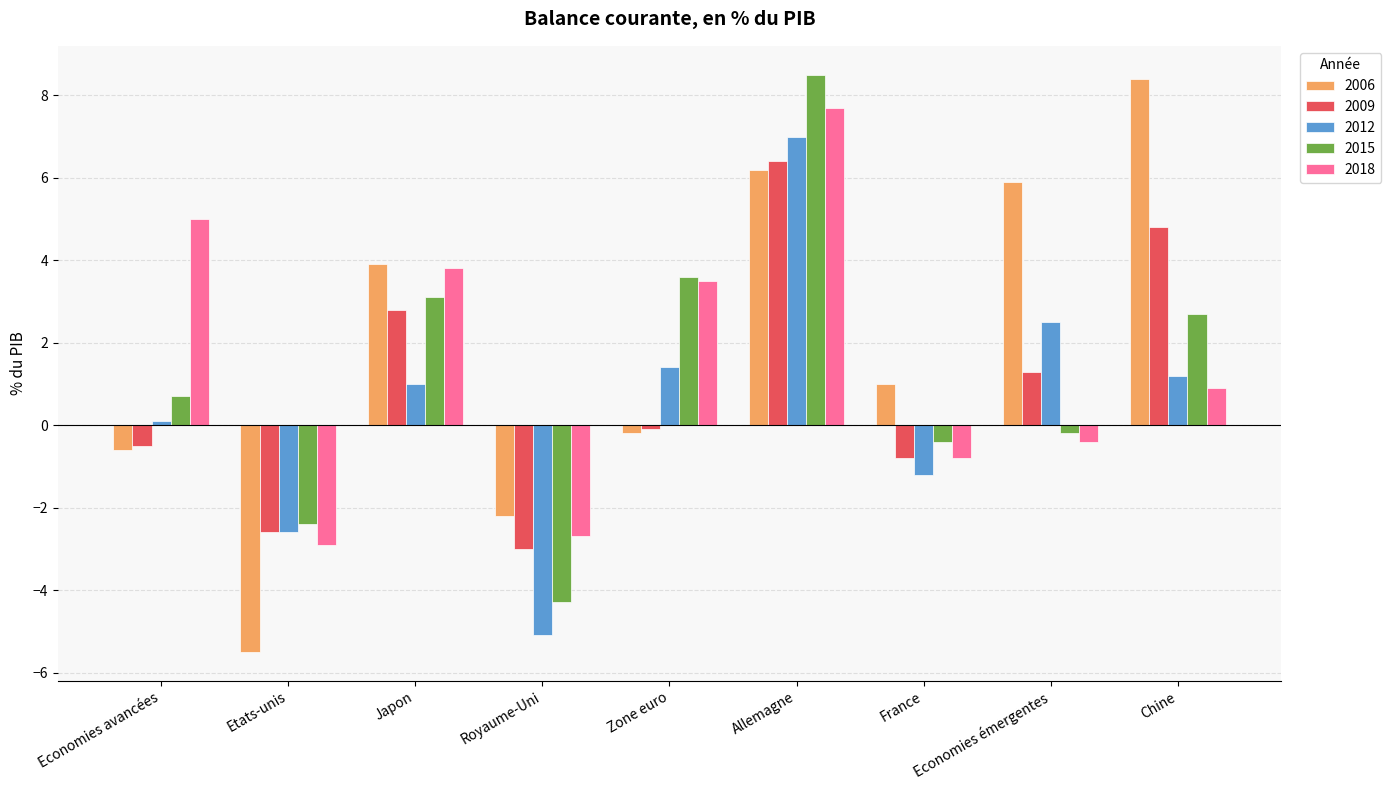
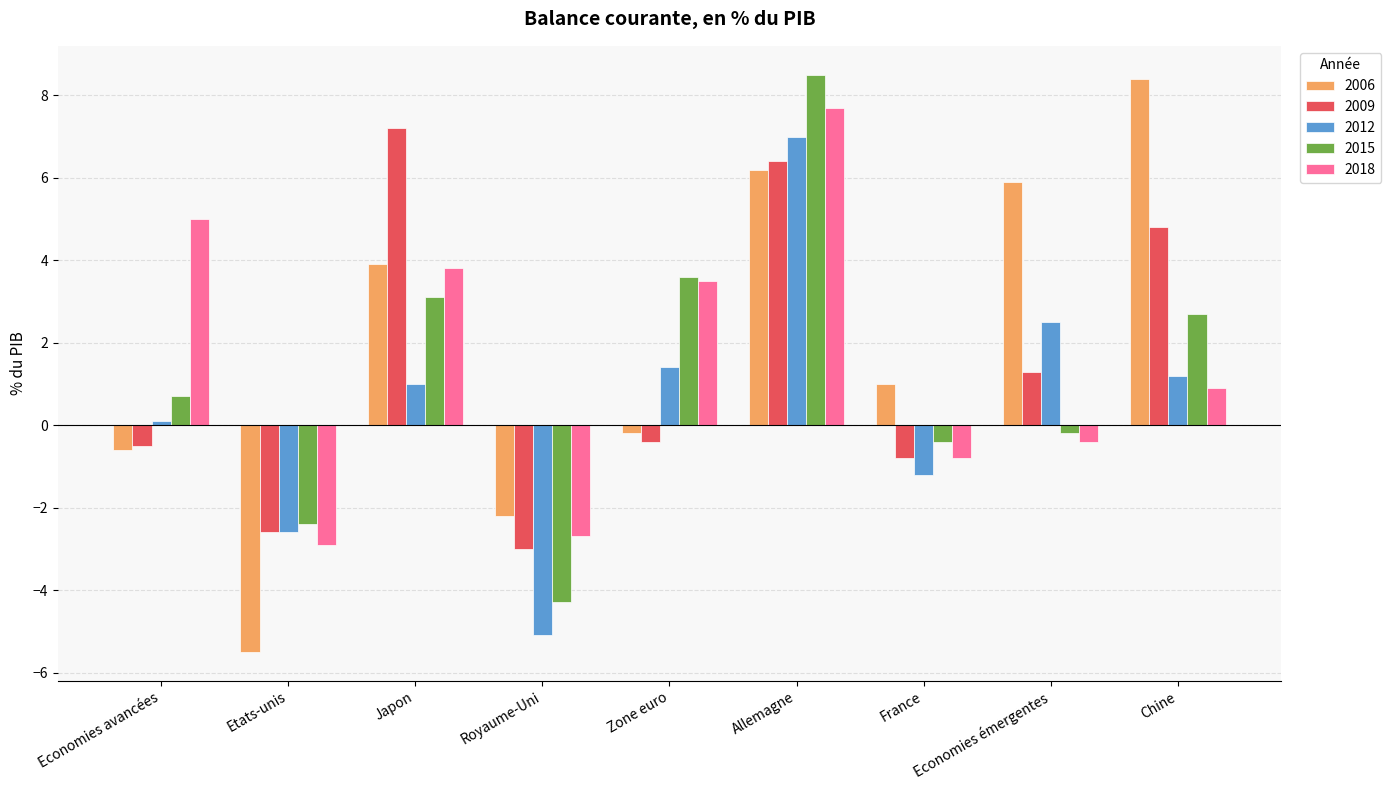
  {
    "2006": {
      "Economies avancées": -0.6,
      "Etats-unis": -5.5,
      "Japon": 3.9,
      "Royaume-Uni": -2.2,
      "Zone euro": -0.2,
      "Allemagne": 6.2,
      "France": 1.0,
      "Economies émergentes": 5.9,
      "Chine": 8.4
    },
    "2009": {
      "Economies avancées": -0.5,
      "Etats-unis": -2.6,
-     "Japon": 2.8,
+     "Japon": 7.2,
      "Royaume-Uni": -3.0,
-     "Zone euro": -0.1,
+     "Zone euro": -0.4,
      "Allemagne": 6.4,
      "France": -0.8,
      "Economies émergentes": 1.3,
      "Chine": 4.8
    },
    "2012": {
      "Economies avancées": 0.1,
      "Etats-unis": -2.6,
      "Japon": 1.0,
      "Royaume-Uni": -5.1,
      "Zone euro": 1.4,
      "Allemagne": 7.0,
      "France": -1.2,
      "Economies émergentes": 2.5,
      "Chine": 1.2
    },
    "2015": {
      "Economies avancées": 0.7,
      "Etats-unis": -2.4,
      "Japon": 3.1,
      "Royaume-Uni": -4.3,
      "Zone euro": 3.6,
      "Allemagne": 8.5,
      "France": -0.4,
      "Economies émergentes": -0.2,
      "Chine": 2.7
    },
    "2018": {
      "Economies avancées": 5.0,
      "Etats-unis": -2.9,
      "Japon": 3.8,
      "Royaume-Uni": -2.7,
      "Zone euro": 3.5,
      "Allemagne": 7.7,
      "France": -0.8,
      "Economies émergentes": -0.4,
      "Chine": 0.9
    }
  }
